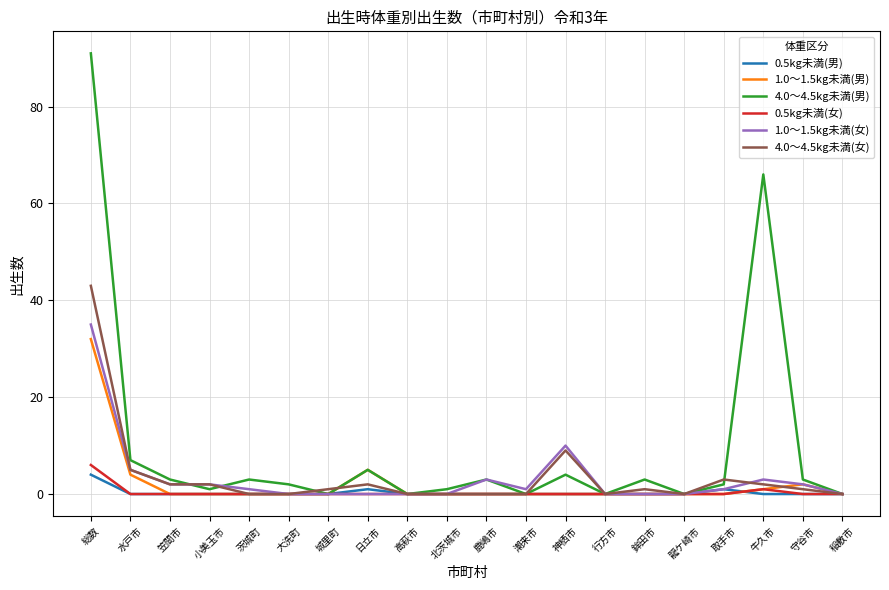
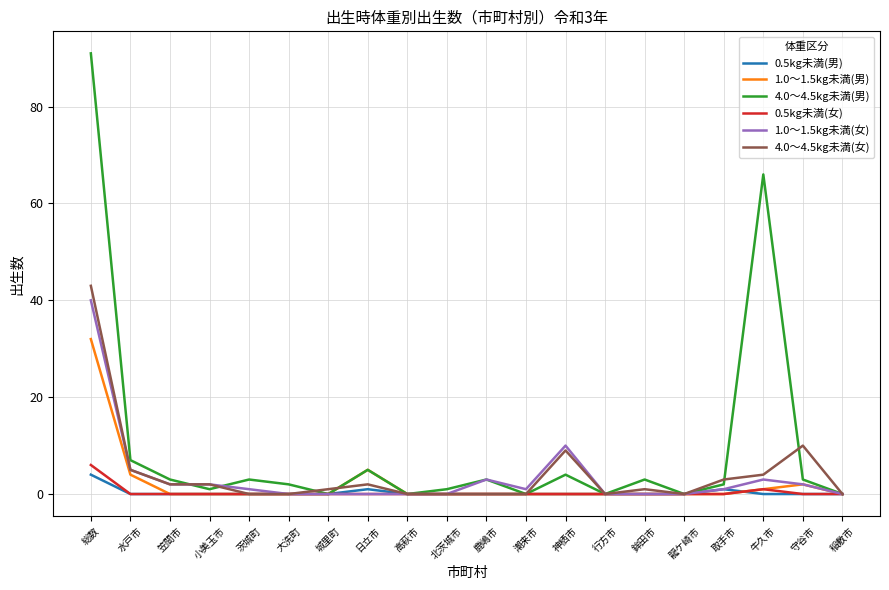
  {
    "0.5kg未満(男)": {
      "総数": 4,
      "日立市": 1,
      "牛久市": 0
    },
    "1.0～1.5kg未満(男)": {
      "総数": 32,
      "水戸市": 4
    },
    "4.0～4.5kg未満(男)": {
      "総数": 91,
      "水戸市": 7,
      "笠間市": 3,
      "小美玉市": 1,
      "茨城町": 3,
      "大洗町": 2,
      "北茨城市": 1,
      "神栖市": 4,
      "鉾田市": 3,
      "取手市": 2,
      "牛久市": 66,
      "守谷市": 3
    },
    "0.5kg未満(女)": {
      "総数": 6
    },
    "1.0～1.5kg未満(女)": {
-     "総数": 35,
+     "総数": 40,
      "茨城町": 1,
      "潮来市": 1,
      "神栖市": 10,
      "牛久市": 3
    },
    "4.0～4.5kg未満(女)": {
      "総数": 43,
      "城里町": 1,
      "日立市": 2,
      "神栖市": 9,
      "鉾田市": 1,
      "取手市": 3,
-     "牛久市": 2,
-     "守谷市": 1
+     "牛久市": 4,
+     "守谷市": 10
    }
  }
